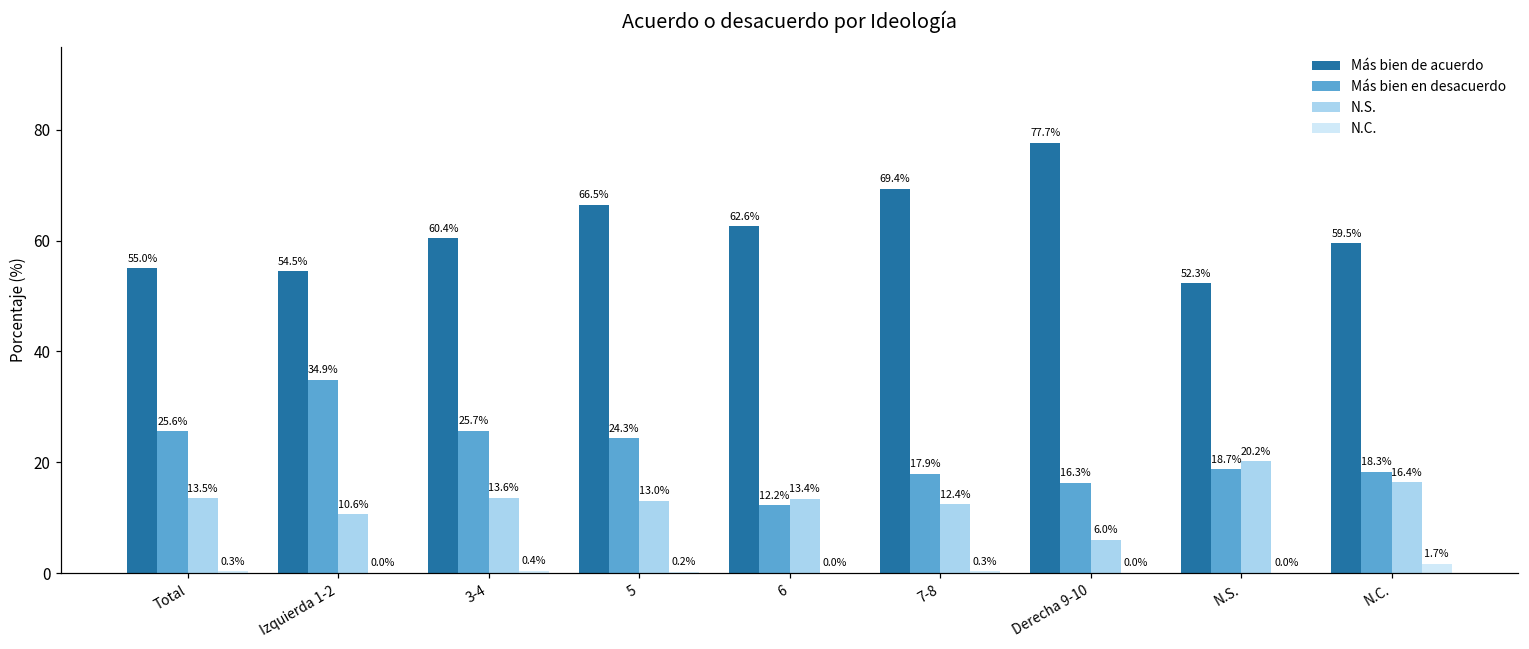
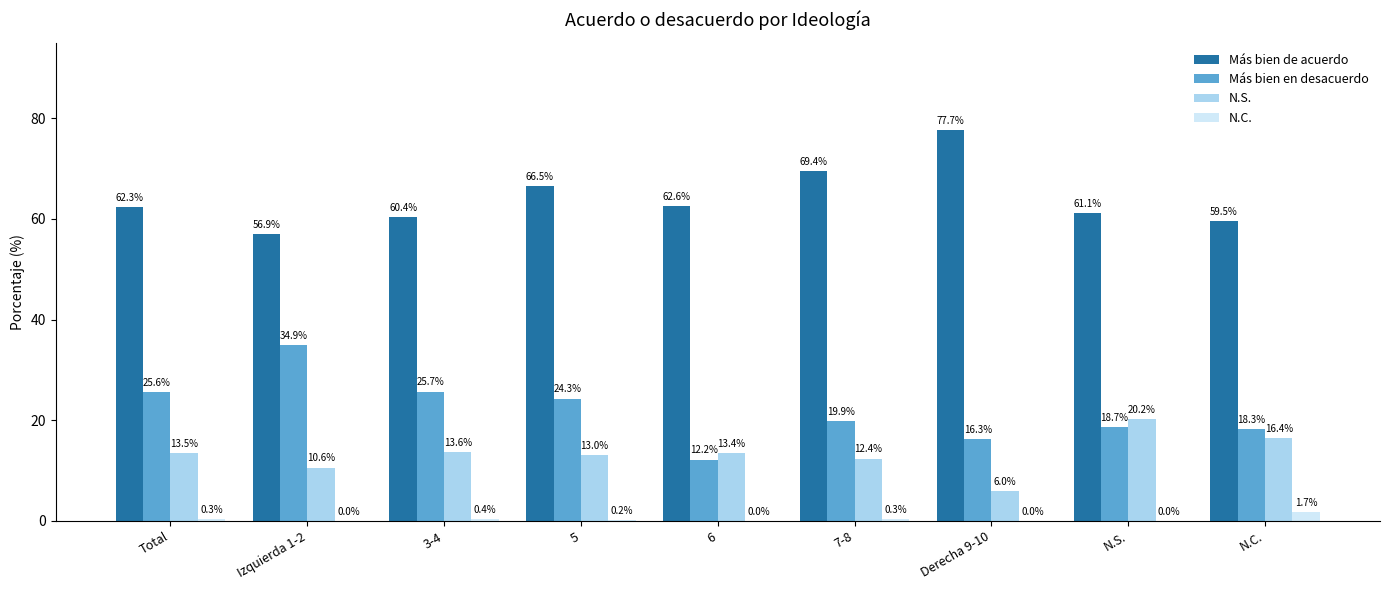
  {
    "Más bien de acuerdo": {
-     "Total": "55.0%",
-     "Izquierda 1-2": "54.5%",
+     "Total": "62.3%",
+     "Izquierda 1-2": "56.9%",
      "3-4": "60.4%",
      "5": "66.5%",
      "6": "62.6%",
      "7-8": "69.4%",
      "Derecha 9-10": "77.7%",
-     "N.S.": "52.3%",
+     "N.S.": "61.1%",
      "N.C.": "59.5%"
    },
    "Más bien en desacuerdo": {
      "Total": "25.6%",
      "Izquierda 1-2": "34.9%",
      "3-4": "25.7%",
      "5": "24.3%",
      "6": "12.2%",
-     "7-8": "17.9%",
+     "7-8": "19.9%",
      "Derecha 9-10": "16.3%",
      "N.S.": "18.7%",
      "N.C.": "18.3%"
    }
  }
